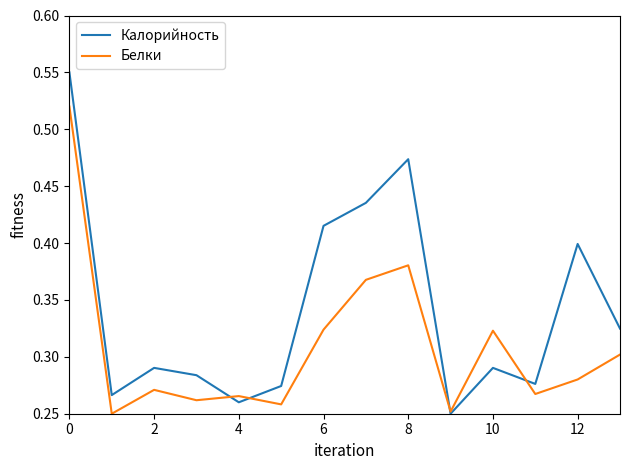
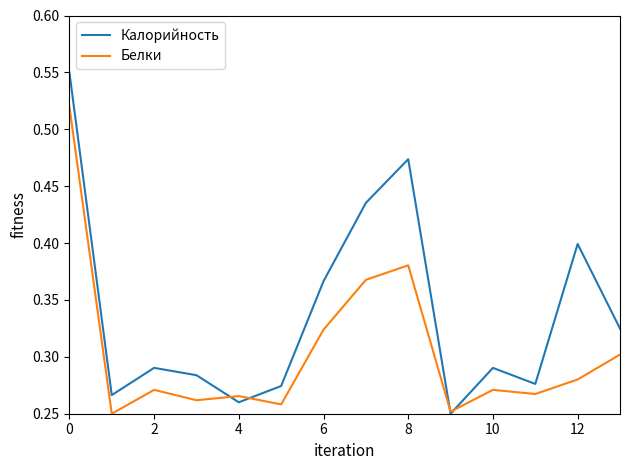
  {
    "Калорийность": {
      "0": 0.550,
      "2": 0.290,
      "4": 0.260,
-     "6": 0.415,
+     "6": 0.366,
      "8": 0.474,
      "10": 0.290,
      "12": 0.399
    },
    "Белки": {
      "0": 0.520,
      "2": 0.271,
      "4": 0.266,
      "6": 0.324,
      "8": 0.380,
-     "10": 0.323,
+     "10": 0.271,
      "12": 0.280
    }
  }
